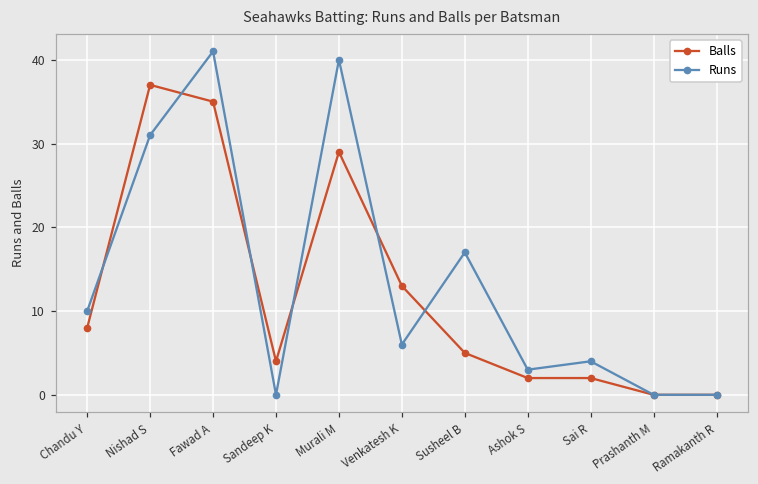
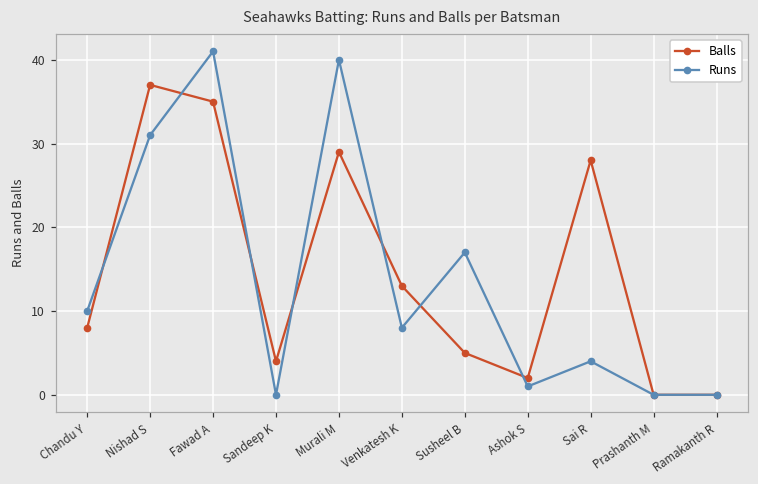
  {
    "Balls": {
      "Chandu Y": 8,
      "Nishad S": 37,
      "Fawad A": 35,
      "Sandeep K": 4,
      "Murali M": 29,
      "Venkatesh K": 13,
      "Susheel B": 5,
      "Ashok S": 2,
-     "Sai R": 2
+     "Sai R": 28
    },
    "Runs": {
      "Chandu Y": 10,
      "Nishad S": 31,
      "Fawad A": 41,
      "Sandeep K": 0,
      "Murali M": 40,
-     "Venkatesh K": 6,
+     "Venkatesh K": 8,
      "Susheel B": 17,
-     "Ashok S": 3,
+     "Ashok S": 1,
      "Sai R": 4
    }
  }
